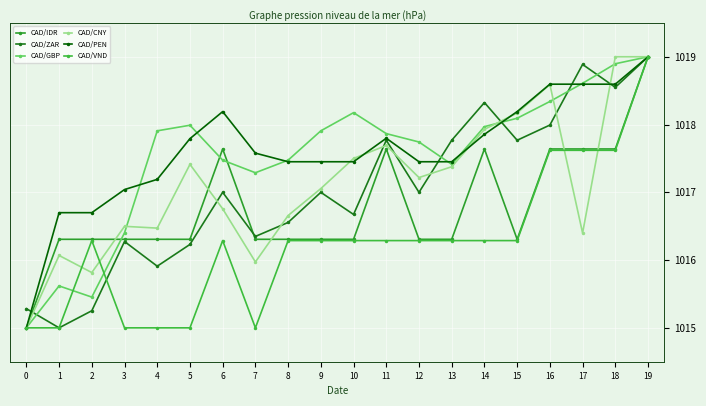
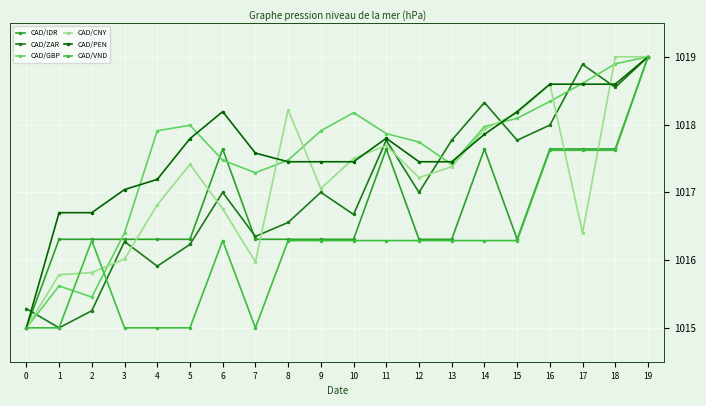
  {
    "CAD/CNY": {
-     "1": 1016.1,
+     "1": 1015.8,
      "2": 1015.8,
-     "3": 1016.5,
-     "4": 1016.5,
+     "3": 1016.0,
+     "4": 1016.8,
      "5": 1017.4,
      "6": 1016.8,
      "7": 1016.0,
-     "8": 1016.7,
+     "8": 1018.2,
      "9": 1017.1,
      "10": 1017.5,
      "11": 1017.7,
      "12": 1017.2,
      "14": 1017.9,
      "17": 1016.4,
      "18": 1019.0
    }
  }
